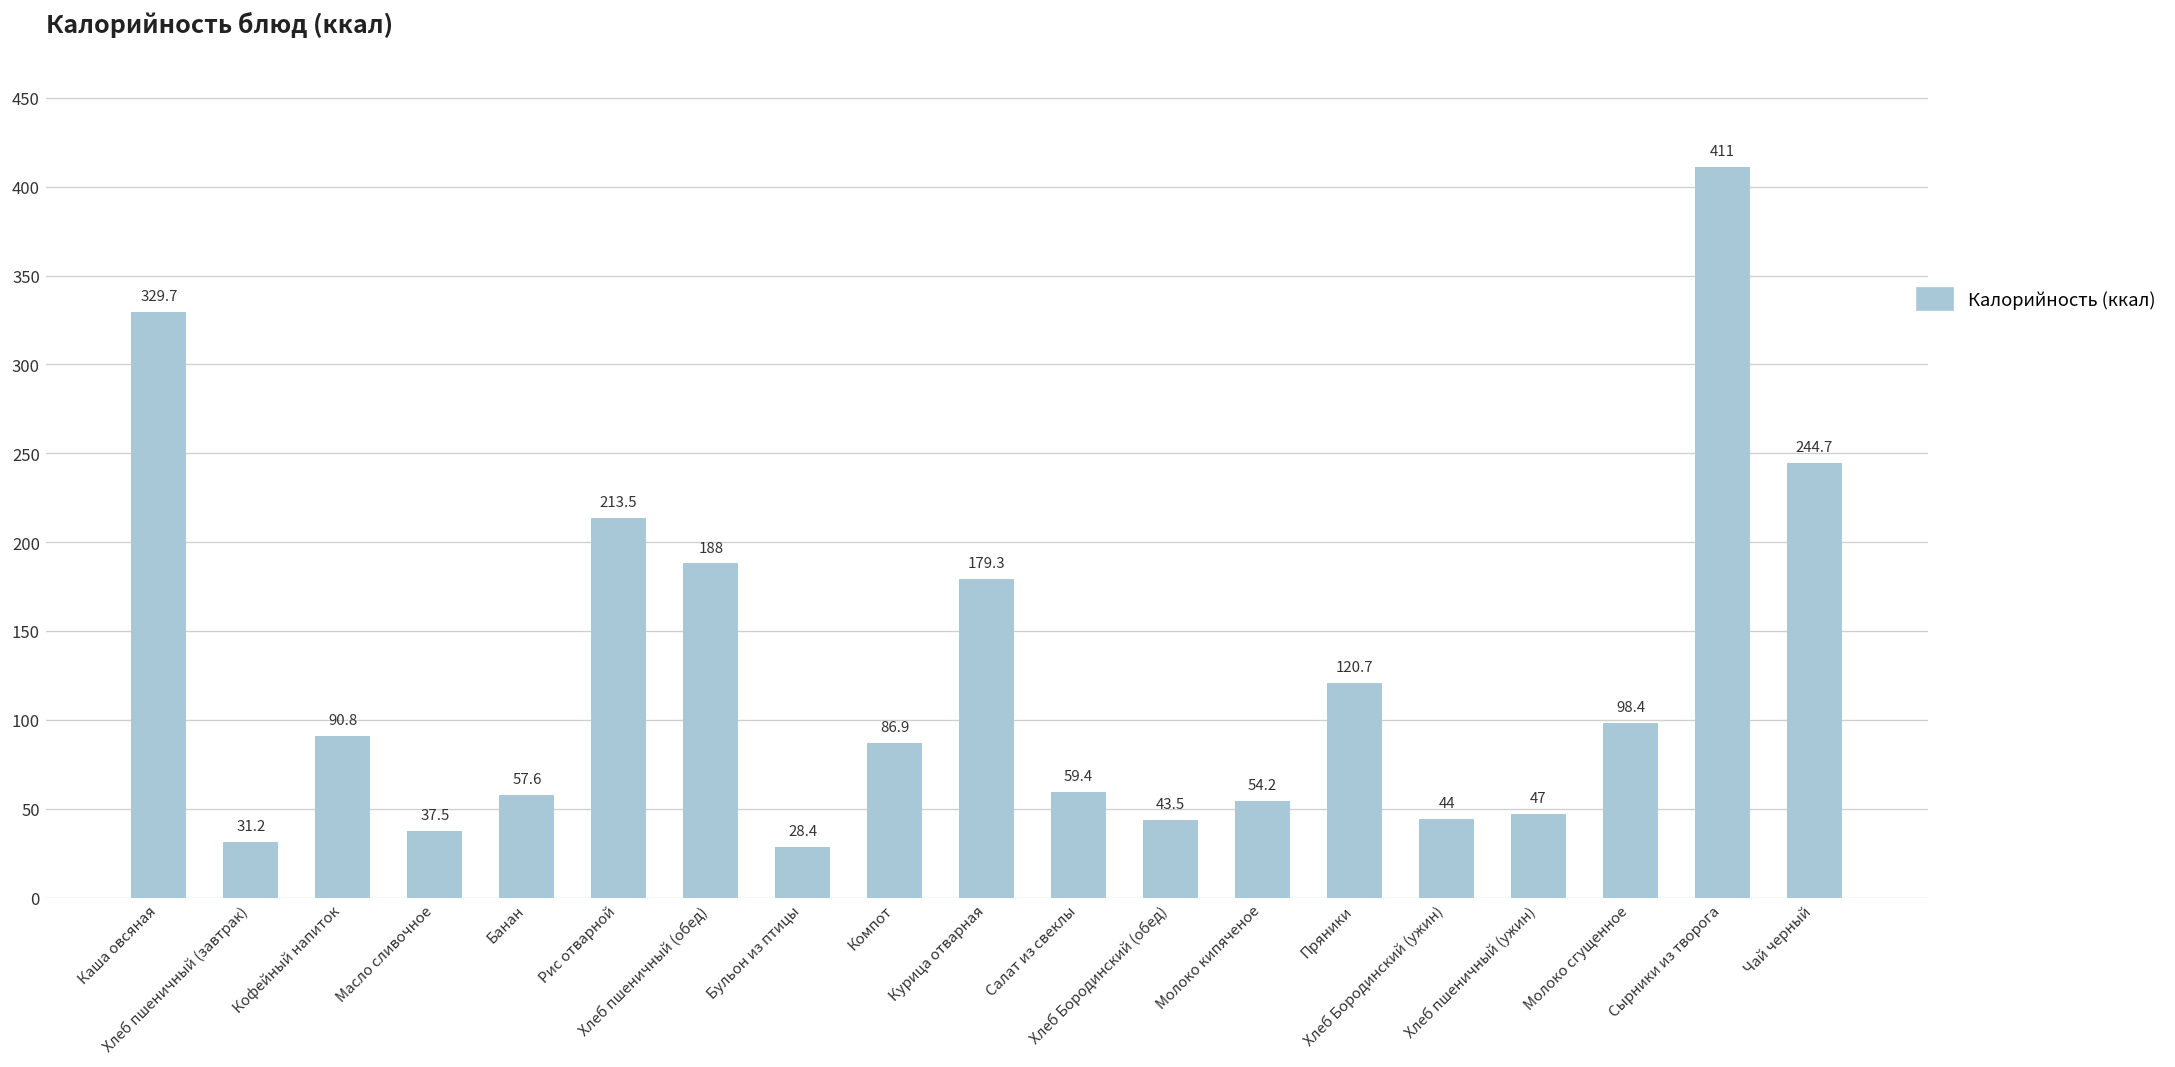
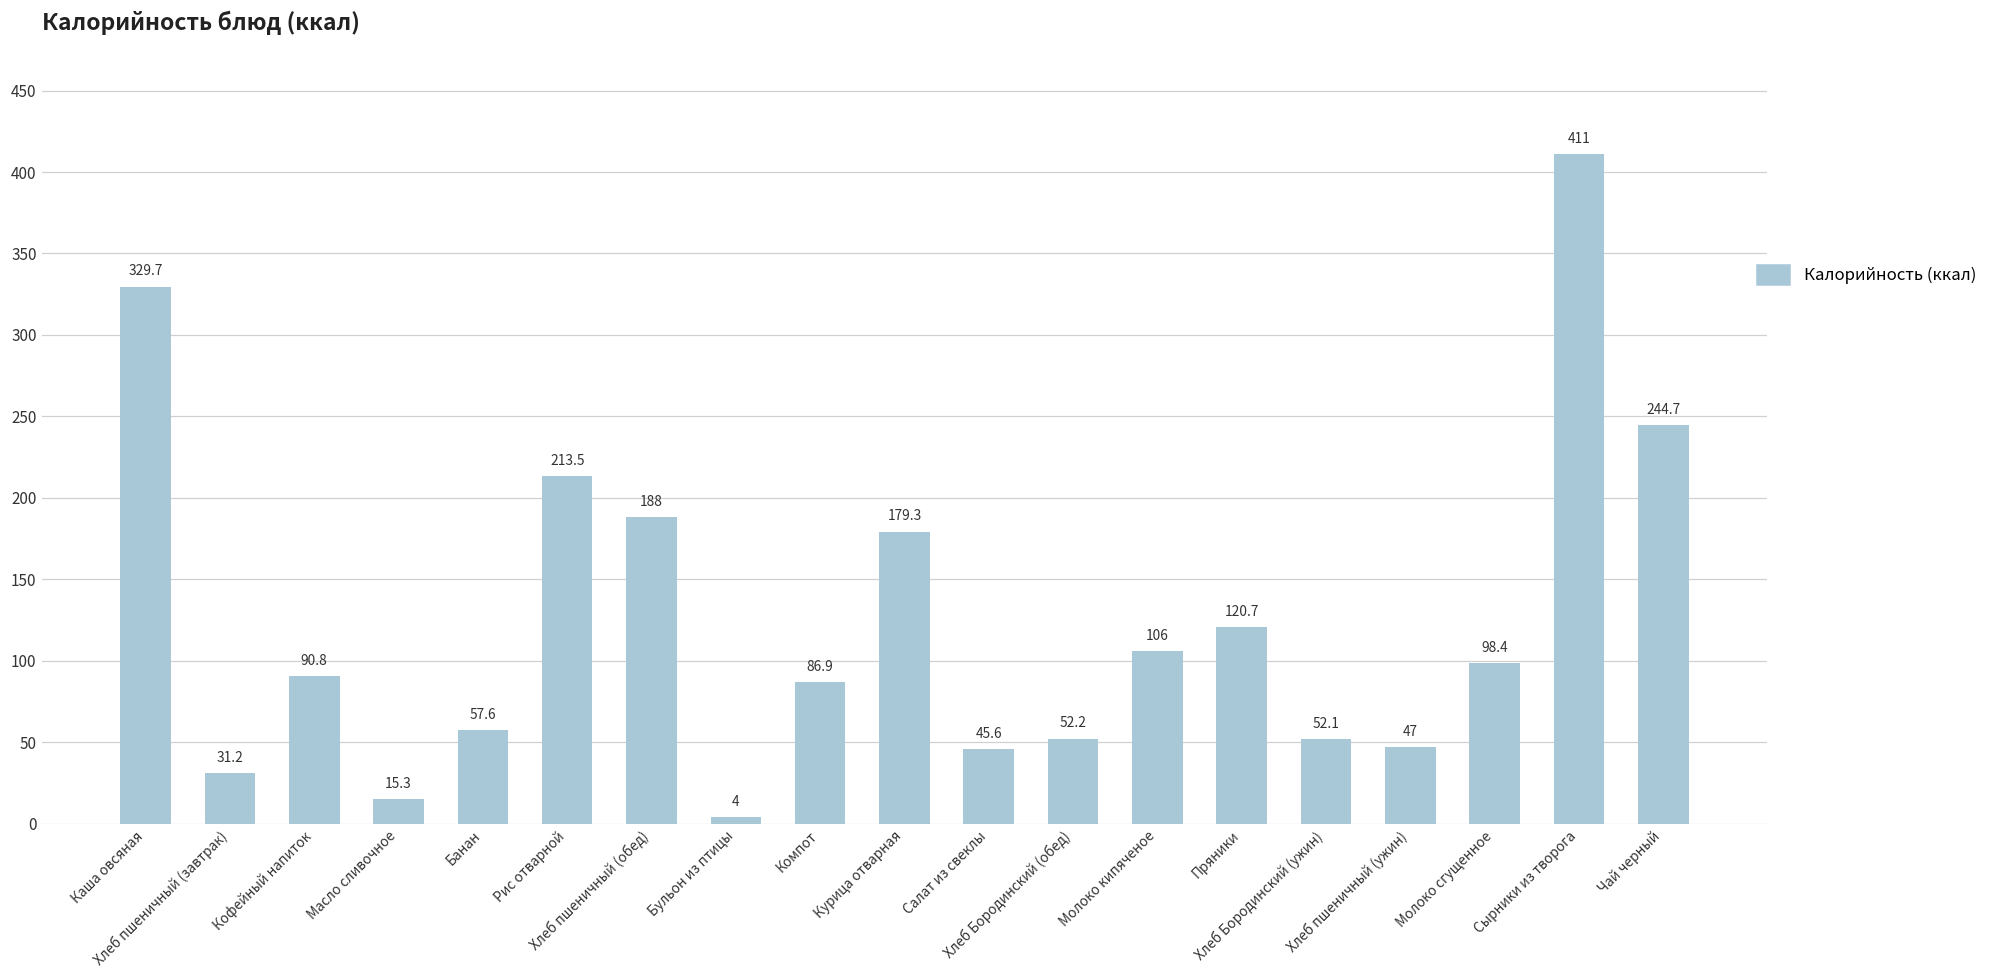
  {
    "Каша овсяная": 329.7,
    "Хлеб пшеничный (завтрак)": 31.2,
    "Кофейный напиток": 90.8,
-   "Масло сливочное": 37.5,
+   "Масло сливочное": 15.3,
    "Банан": 57.6,
    "Рис отварной": 213.5,
    "Хлеб пшеничный (обед)": 188,
-   "Бульон из птицы": 28.4,
+   "Бульон из птицы": 4,
    "Компот": 86.9,
    "Курица отварная": 179.3,
-   "Салат из свеклы": 59.4,
-   "Хлеб Бородинский (обед)": 43.5,
-   "Молоко кипяченое": 54.2,
+   "Салат из свеклы": 45.6,
+   "Хлеб Бородинский (обед)": 52.2,
+   "Молоко кипяченое": 106,
    "Пряники": 120.7,
-   "Хлеб Бородинский (ужин)": 44,
+   "Хлеб Бородинский (ужин)": 52.1,
    "Хлеб пшеничный (ужин)": 47,
    "Молоко сгущенное": 98.4,
    "Сырники из творога": 411,
    "Чай черный": 244.7
  }
